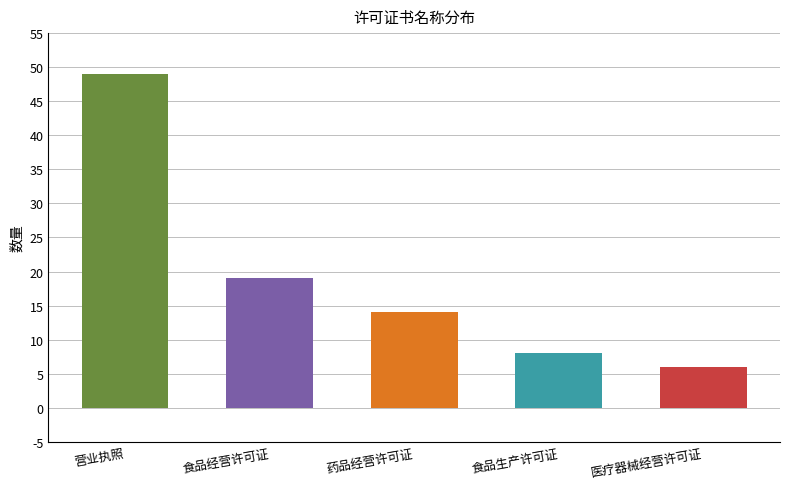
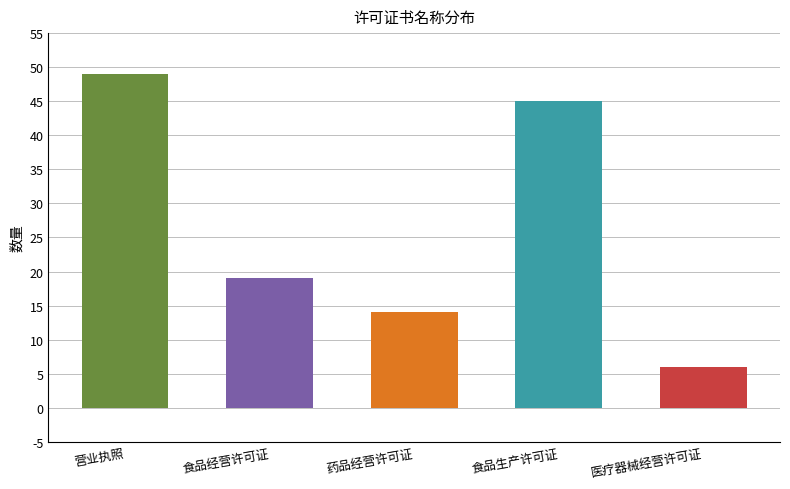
  {
    "营业执照": 49,
    "食品经营许可证": 19,
    "药品经营许可证": 14,
-   "食品生产许可证": 8,
+   "食品生产许可证": 45,
    "医疗器械经营许可证": 6
  }
